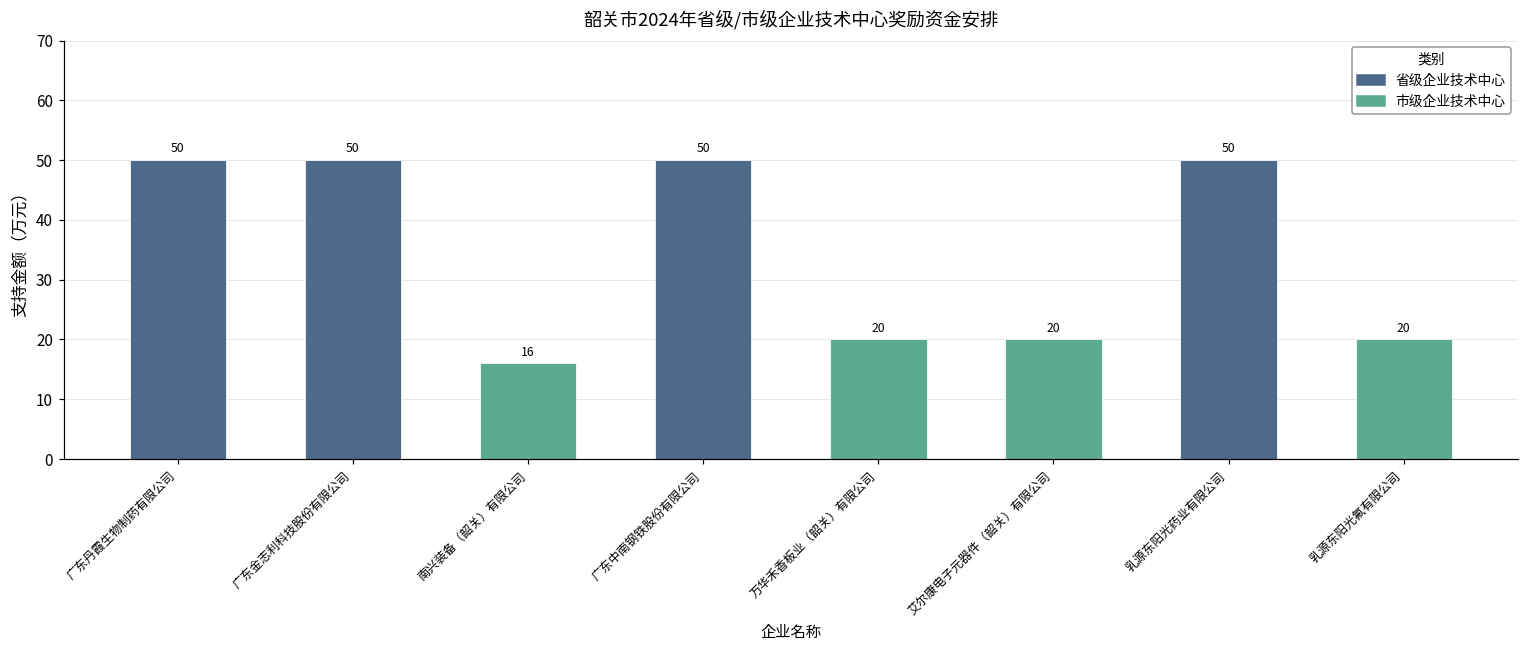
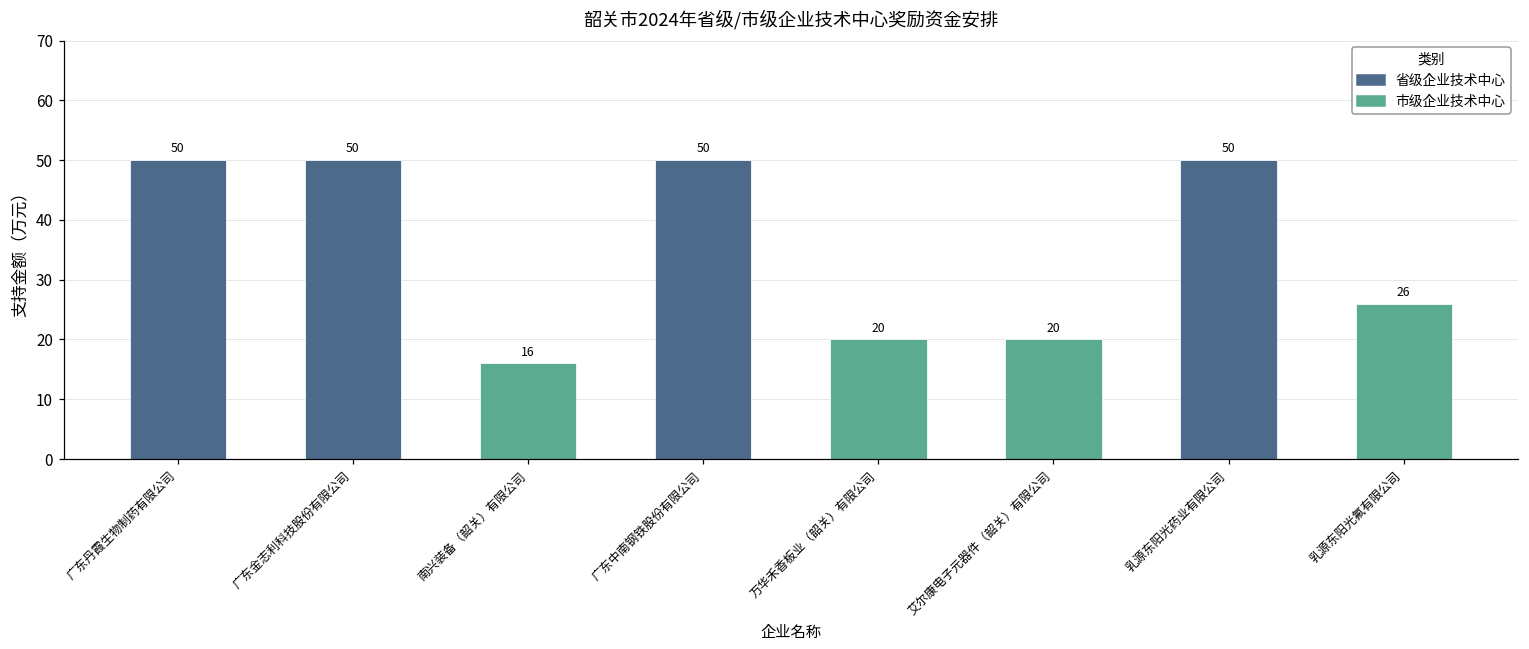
  {
    "广东丹霞生物制药有限公司": 50,
    "广东金志利科技股份有限公司": 50,
    "南兴装备（韶关）有限公司": 16,
    "广东中南钢铁股份有限公司": 50,
    "万华禾香板业（韶关）有限公司": 20,
    "艾尔康电子元器件（韶关）有限公司": 20,
    "乳源东阳光药业有限公司": 50,
-   "乳源东阳光氟有限公司": 20
+   "乳源东阳光氟有限公司": 26
  }
